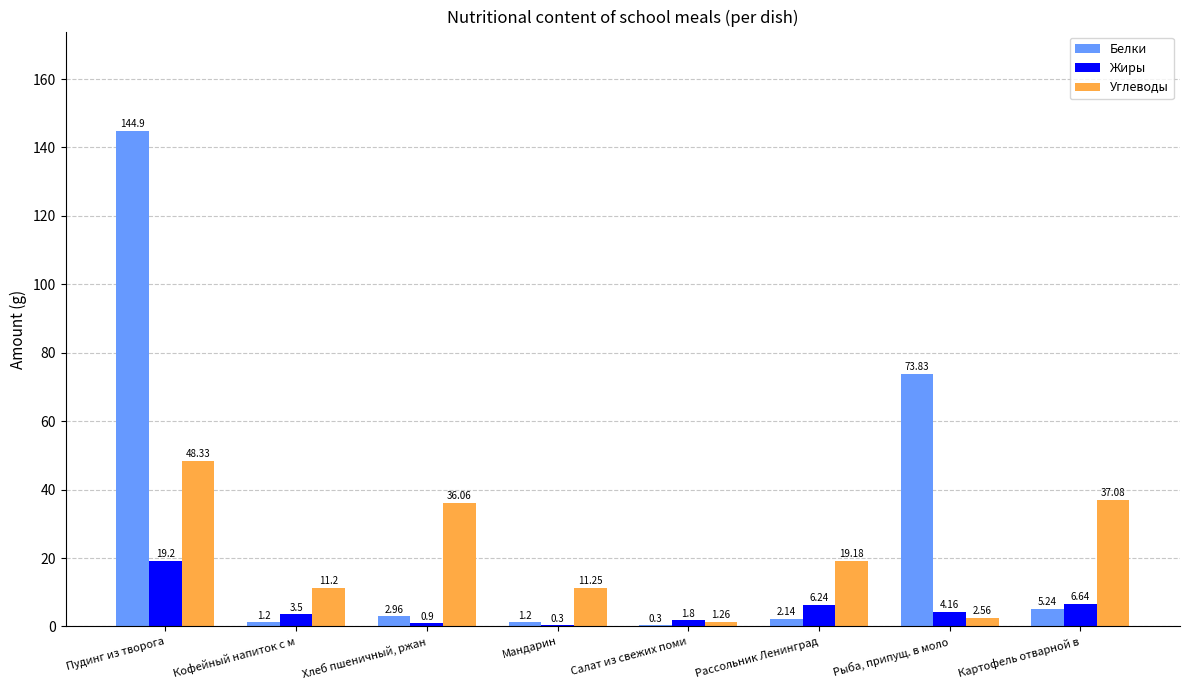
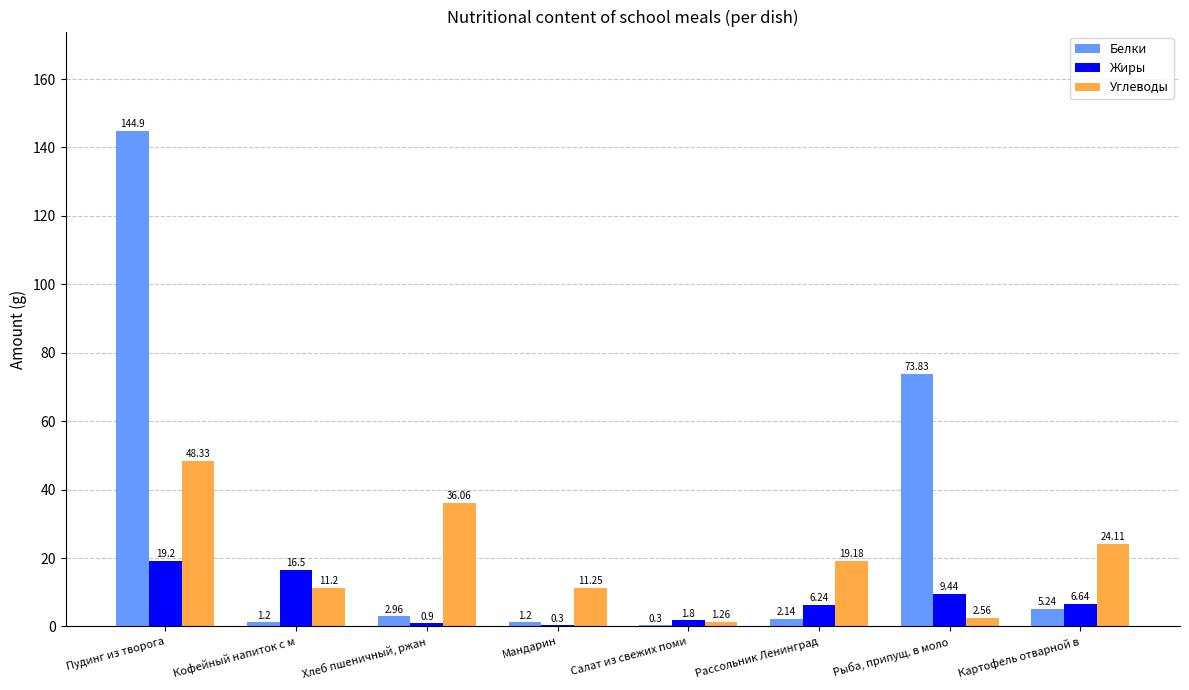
  {
    "Белки": {
      "Пудинг из творога": 144.9,
      "Кофейный напиток с м": 1.2,
      "Хлеб пшеничный, ржан": 2.96,
      "Мандарин": 1.2,
      "Салат из свежих поми": 0.3,
      "Рассольник Ленинград": 2.14,
      "Рыба, припущ. в моло": 73.83,
      "Картофель отварной в": 5.24
    },
    "Жиры": {
      "Пудинг из творога": 19.2,
-     "Кофейный напиток с м": 3.5,
+     "Кофейный напиток с м": 16.5,
      "Хлеб пшеничный, ржан": 0.9,
      "Мандарин": 0.3,
      "Салат из свежих поми": 1.8,
      "Рассольник Ленинград": 6.24,
-     "Рыба, припущ. в моло": 4.16,
+     "Рыба, припущ. в моло": 9.44,
      "Картофель отварной в": 6.64
    },
    "Углеводы": {
      "Пудинг из творога": 48.33,
      "Кофейный напиток с м": 11.2,
      "Хлеб пшеничный, ржан": 36.06,
      "Мандарин": 11.25,
      "Салат из свежих поми": 1.26,
      "Рассольник Ленинград": 19.18,
      "Рыба, припущ. в моло": 2.56,
-     "Картофель отварной в": 37.08
+     "Картофель отварной в": 24.11
    }
  }
